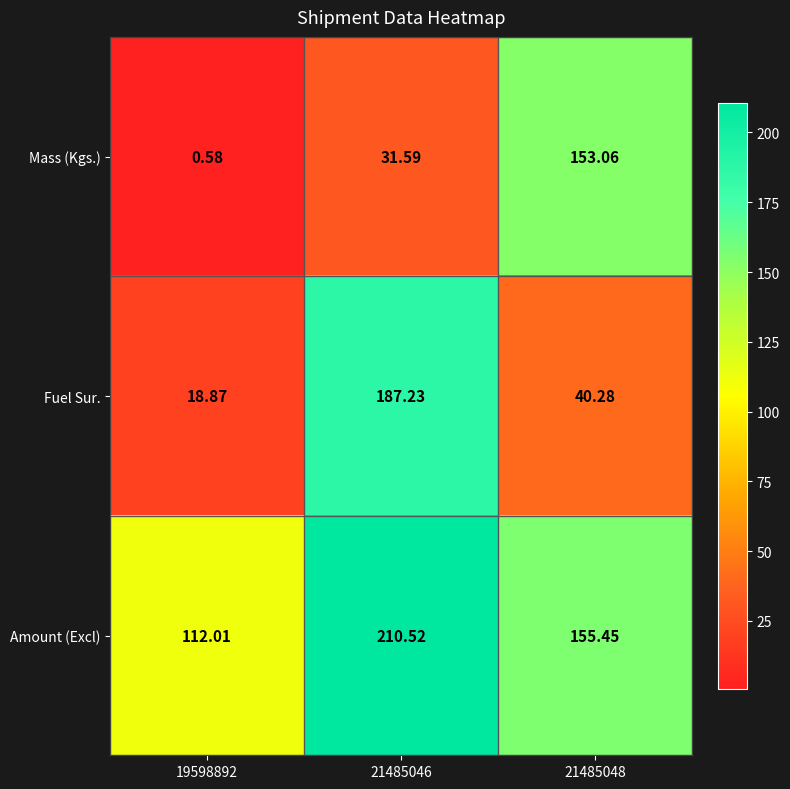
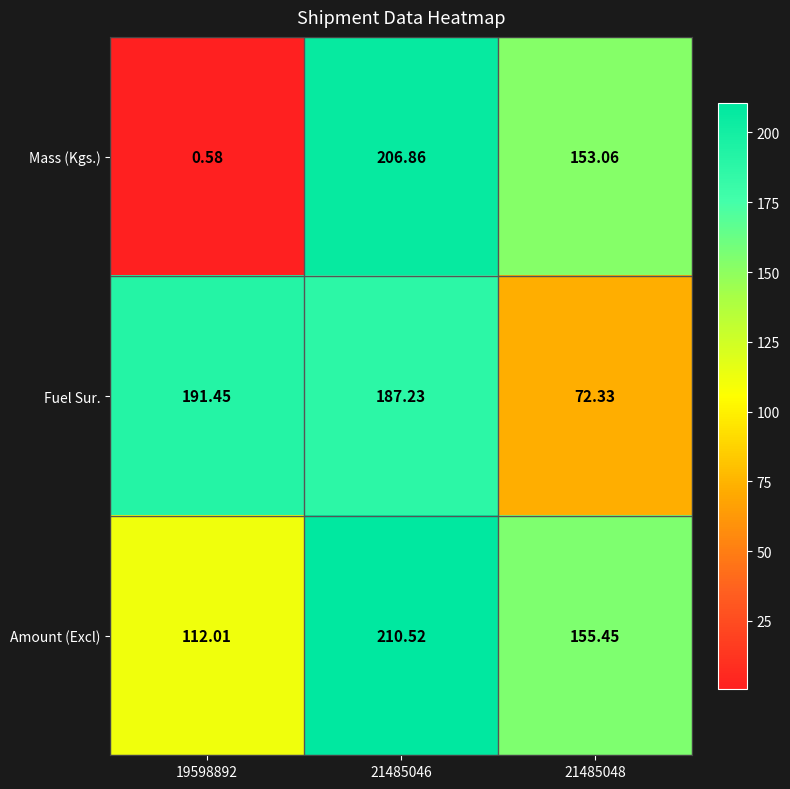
  {
    "Mass (Kgs.)": {
      "19598892": 0.58,
-     "21485046": 31.59,
+     "21485046": 206.86,
      "21485048": 153.06
    },
    "Fuel Sur.": {
-     "19598892": 18.87,
+     "19598892": 191.45,
      "21485046": 187.23,
-     "21485048": 40.28
+     "21485048": 72.33
    },
    "Amount (Excl)": {
      "19598892": 112.01,
      "21485046": 210.52,
      "21485048": 155.45
    }
  }
